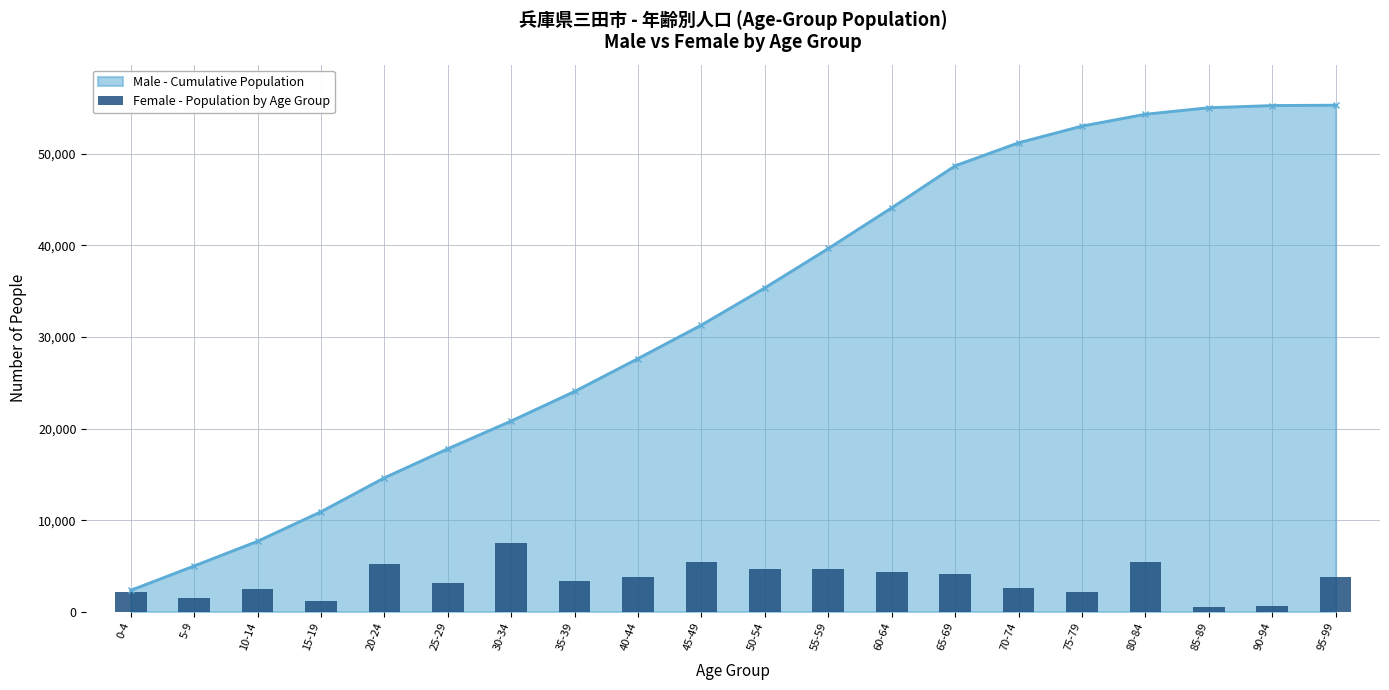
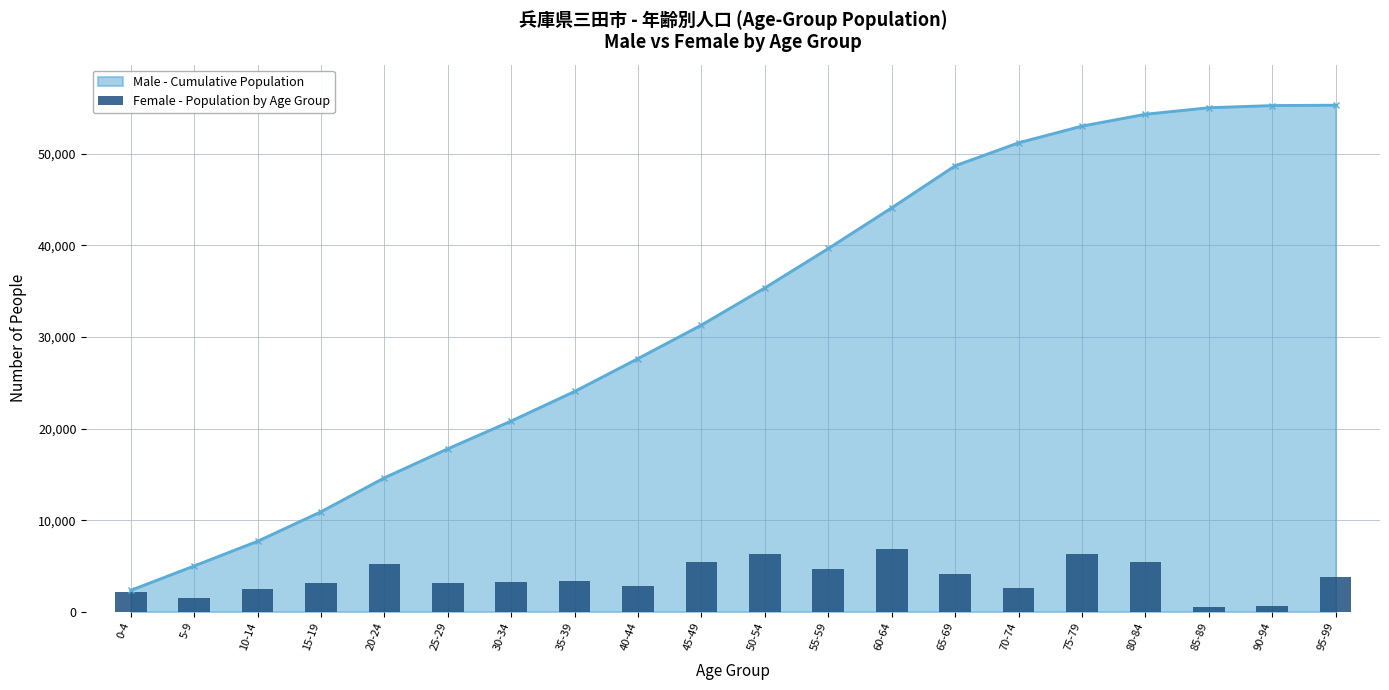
  {
    "Male - Cumulative Population": {
      "0-4": "2,000",
      "5-9": "5,000",
      "10-14": "8,000",
      "15-19": "11,000",
      "20-24": "15,000",
      "25-29": "18,000",
      "30-34": "21,000",
      "35-39": "24,000",
      "40-44": "28,000",
      "45-49": "31,000",
      "50-54": "35,000",
      "55-59": "40,000",
      "60-64": "44,000",
      "65-69": "49,000",
      "70-74": "51,000",
      "75-79": "53,000",
      "80-84": "54,000",
      "85-89": "55,000",
      "90-94": "55,000",
      "95-99": "55,000"
    },
    "Female - Population by Age Group": {
      "0-4": "2,000",
      "5-9": "1,000",
      "10-14": "2,000",
-     "15-19": "1,000",
+     "15-19": "3,000",
      "20-24": "5,000",
      "25-29": "3,000",
-     "30-34": "8,000",
+     "30-34": "3,000",
      "35-39": "3,000",
-     "40-44": "4,000",
+     "40-44": "3,000",
      "45-49": "5,000",
-     "50-54": "5,000",
+     "50-54": "6,000",
      "55-59": "5,000",
-     "60-64": "4,000",
+     "60-64": "7,000",
      "65-69": "4,000",
      "70-74": "3,000",
-     "75-79": "2,000",
+     "75-79": "6,000",
      "80-84": "5,000",
      "85-89": "0",
      "90-94": "1,000",
      "95-99": "4,000"
    }
  }
